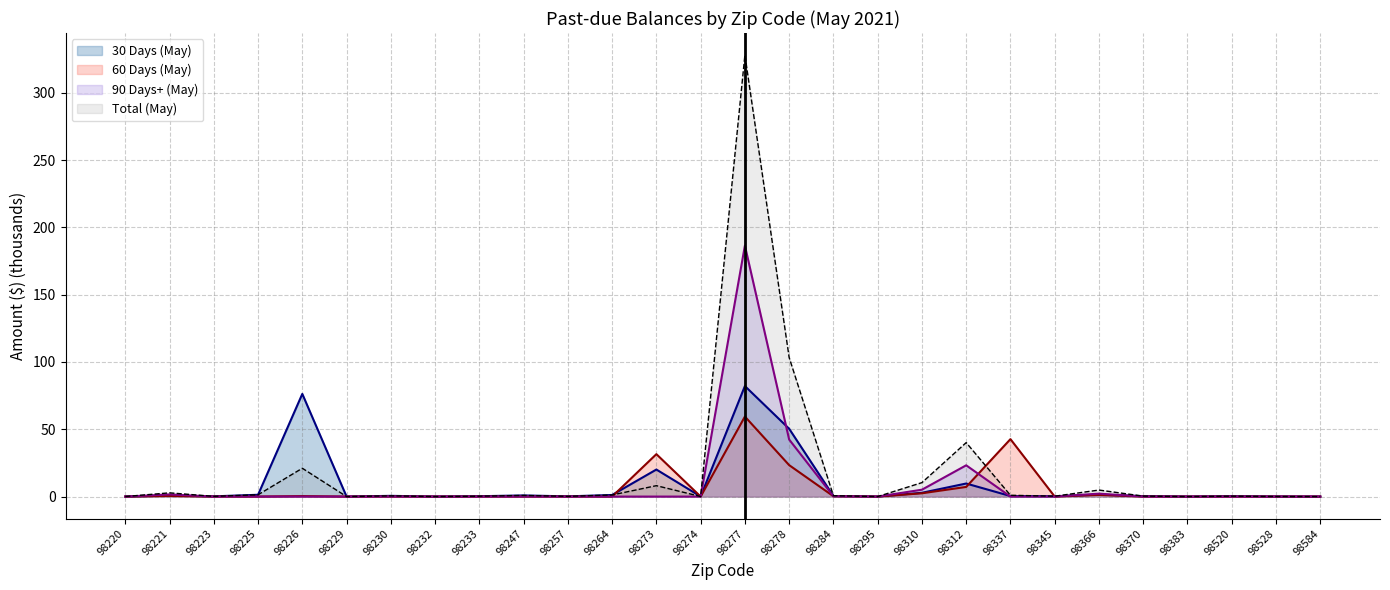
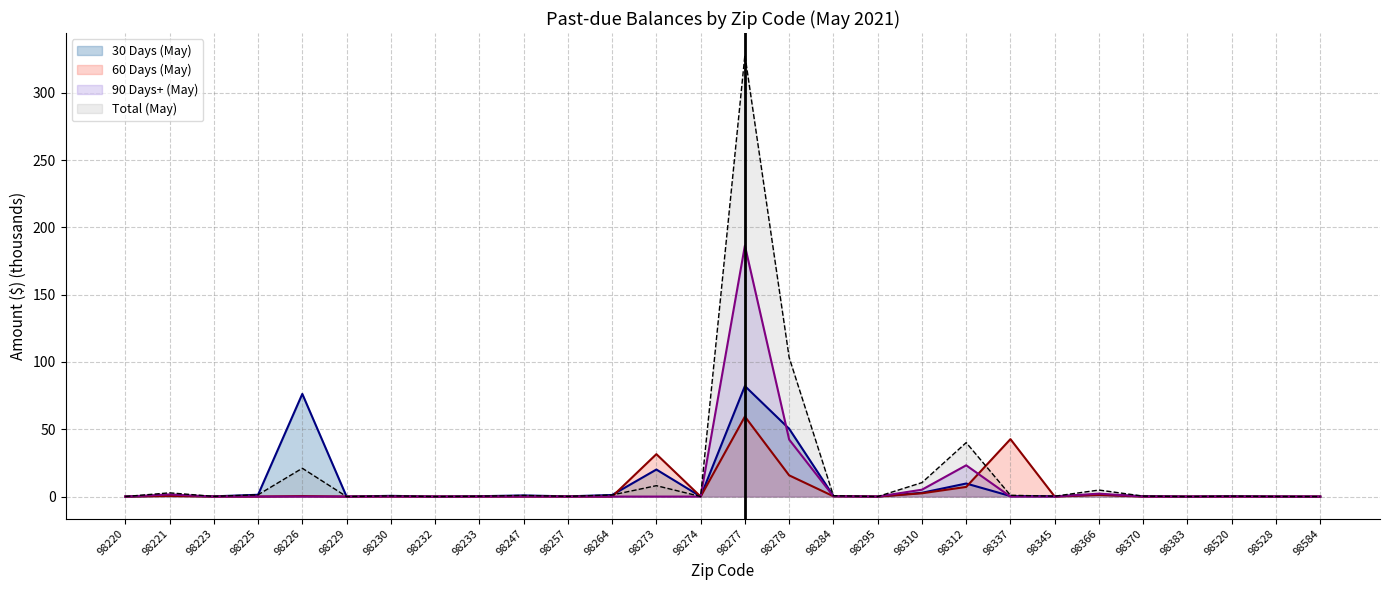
  {
    "30 Days (May)": {
      "98226": 76,
      "98273": 20,
      "98277": 82,
      "98278": 50,
      "98312": 10
    },
    "60 Days (May)": {
      "98273": 32,
      "98277": 59,
-     "98278": 23,
+     "98278": 16,
      "98312": 7,
      "98337": 43
    }
  }
